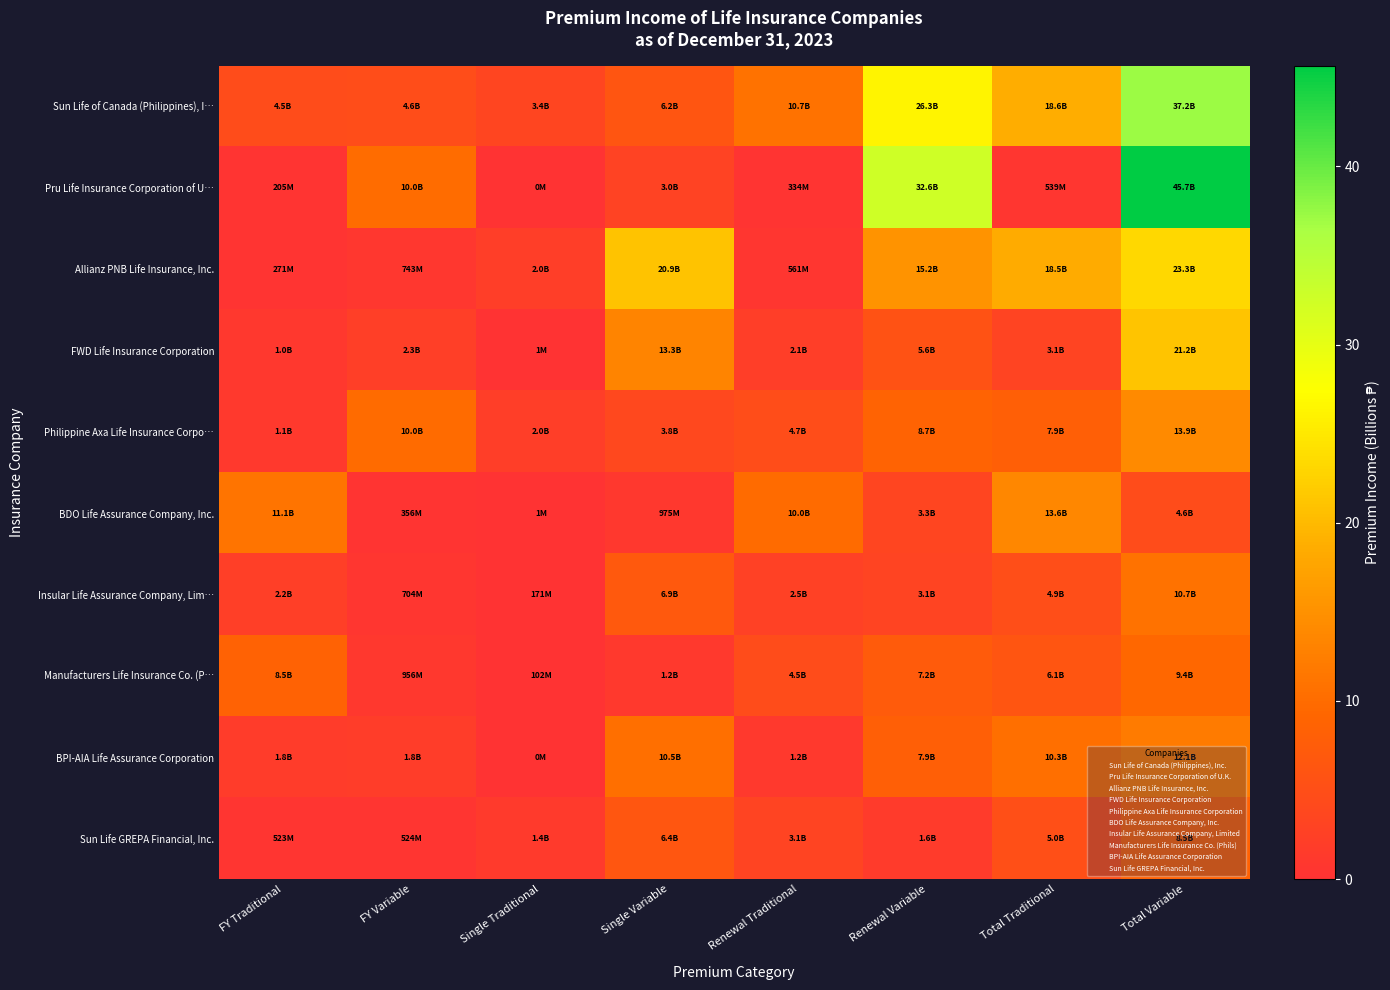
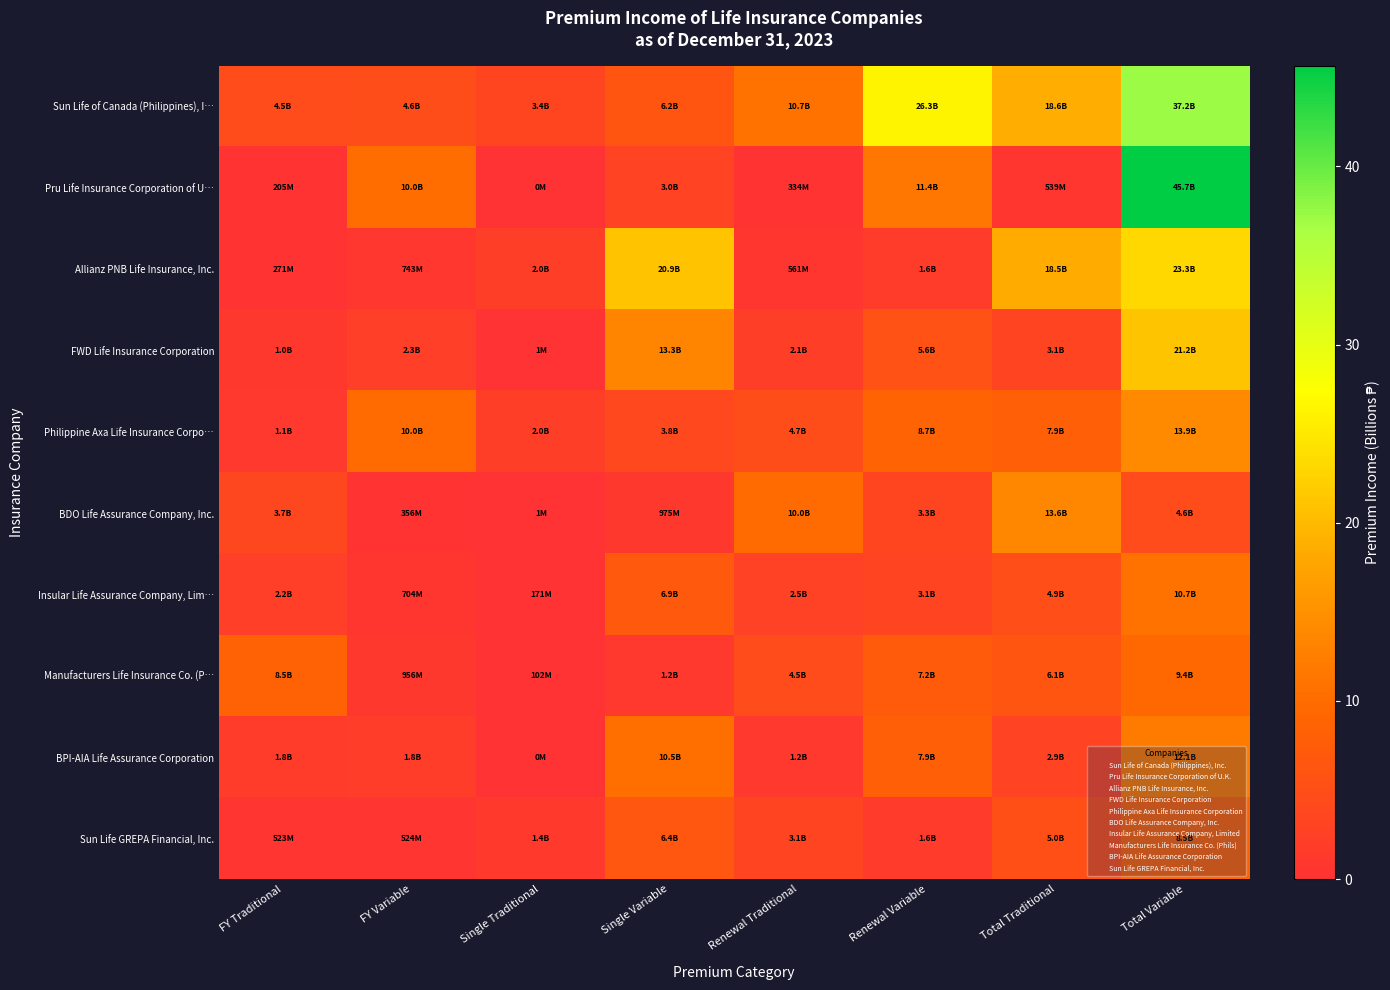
  {
    "Sun Life of Canada (Philippines), I…": {
      "FY Traditional": "4.5B",
      "FY Variable": "4.6B",
      "Single Traditional": "3.4B",
      "Single Variable": "6.2B",
      "Renewal Traditional": "10.7B",
      "Renewal Variable": "26.3B",
      "Total Traditional": "18.6B",
      "Total Variable": "37.2B"
    },
    "Pru Life Insurance Corporation of U…": {
      "FY Traditional": "205M",
      "FY Variable": "10.0B",
      "Single Traditional": "0M",
      "Single Variable": "3.0B",
      "Renewal Traditional": "334M",
-     "Renewal Variable": "32.6B",
+     "Renewal Variable": "11.4B",
      "Total Traditional": "539M",
      "Total Variable": "45.7B"
    },
    "Allianz PNB Life Insurance, Inc.": {
      "FY Traditional": "271M",
      "FY Variable": "743M",
      "Single Traditional": "2.0B",
      "Single Variable": "20.9B",
      "Renewal Traditional": "561M",
-     "Renewal Variable": "15.2B",
+     "Renewal Variable": "1.6B",
      "Total Traditional": "18.5B",
      "Total Variable": "23.3B"
    },
    "FWD Life Insurance Corporation": {
      "FY Traditional": "1.0B",
      "FY Variable": "2.3B",
      "Single Traditional": "1M",
      "Single Variable": "13.3B",
      "Renewal Traditional": "2.1B",
      "Renewal Variable": "5.6B",
      "Total Traditional": "3.1B",
      "Total Variable": "21.2B"
    },
    "Philippine Axa Life Insurance Corpo…": {
      "FY Traditional": "1.1B",
      "FY Variable": "10.0B",
      "Single Traditional": "2.0B",
      "Single Variable": "3.8B",
      "Renewal Traditional": "4.7B",
      "Renewal Variable": "8.7B",
      "Total Traditional": "7.9B",
      "Total Variable": "13.9B"
    },
    "BDO Life Assurance Company, Inc.": {
-     "FY Traditional": "11.1B",
+     "FY Traditional": "3.7B",
      "FY Variable": "356M",
      "Single Traditional": "1M",
      "Single Variable": "975M",
      "Renewal Traditional": "10.0B",
      "Renewal Variable": "3.3B",
      "Total Traditional": "13.6B",
      "Total Variable": "4.6B"
    },
    "Insular Life Assurance Company, Lim…": {
      "FY Traditional": "2.2B",
      "FY Variable": "704M",
      "Single Traditional": "171M",
      "Single Variable": "6.9B",
      "Renewal Traditional": "2.5B",
      "Renewal Variable": "3.1B",
      "Total Traditional": "4.9B",
      "Total Variable": "10.7B"
    },
    "Manufacturers Life Insurance Co. (P…": {
      "FY Traditional": "8.5B",
      "FY Variable": "956M",
      "Single Traditional": "102M",
      "Single Variable": "1.2B",
      "Renewal Traditional": "4.5B",
      "Renewal Variable": "7.2B",
      "Total Traditional": "6.1B",
      "Total Variable": "9.4B"
    },
    "BPI-AIA Life Assurance Corporation": {
      "FY Traditional": "1.8B",
      "FY Variable": "1.8B",
      "Single Traditional": "0M",
      "Single Variable": "10.5B",
      "Renewal Traditional": "1.2B",
      "Renewal Variable": "7.9B",
-     "Total Traditional": "10.3B"
+     "Total Traditional": "2.9B"
    },
    "Sun Life GREPA Financial, Inc.": {
      "FY Traditional": "523M",
      "FY Variable": "524M",
      "Single Traditional": "1.4B",
      "Single Variable": "6.4B",
      "Renewal Traditional": "3.1B",
      "Renewal Variable": "1.6B",
      "Total Traditional": "5.0B"
    }
  }
